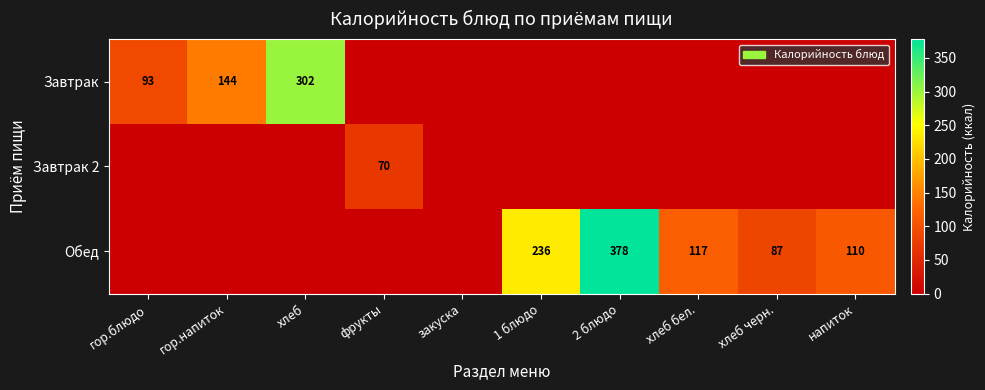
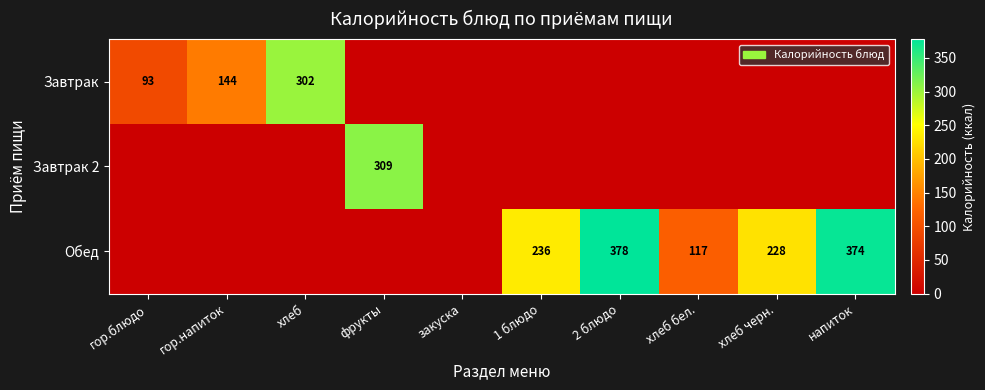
  {
    "Завтрак": {
      "гор.блюдо": 93,
      "гор.напиток": 144,
      "хлеб": 302
    },
    "Завтрак 2": {
-     "фрукты": 70
+     "фрукты": 309
    },
    "Обед": {
      "1 блюдо": 236,
      "2 блюдо": 378,
      "хлеб бел.": 117,
-     "хлеб черн.": 87,
-     "напиток": 110
+     "хлеб черн.": 228,
+     "напиток": 374
    }
  }
